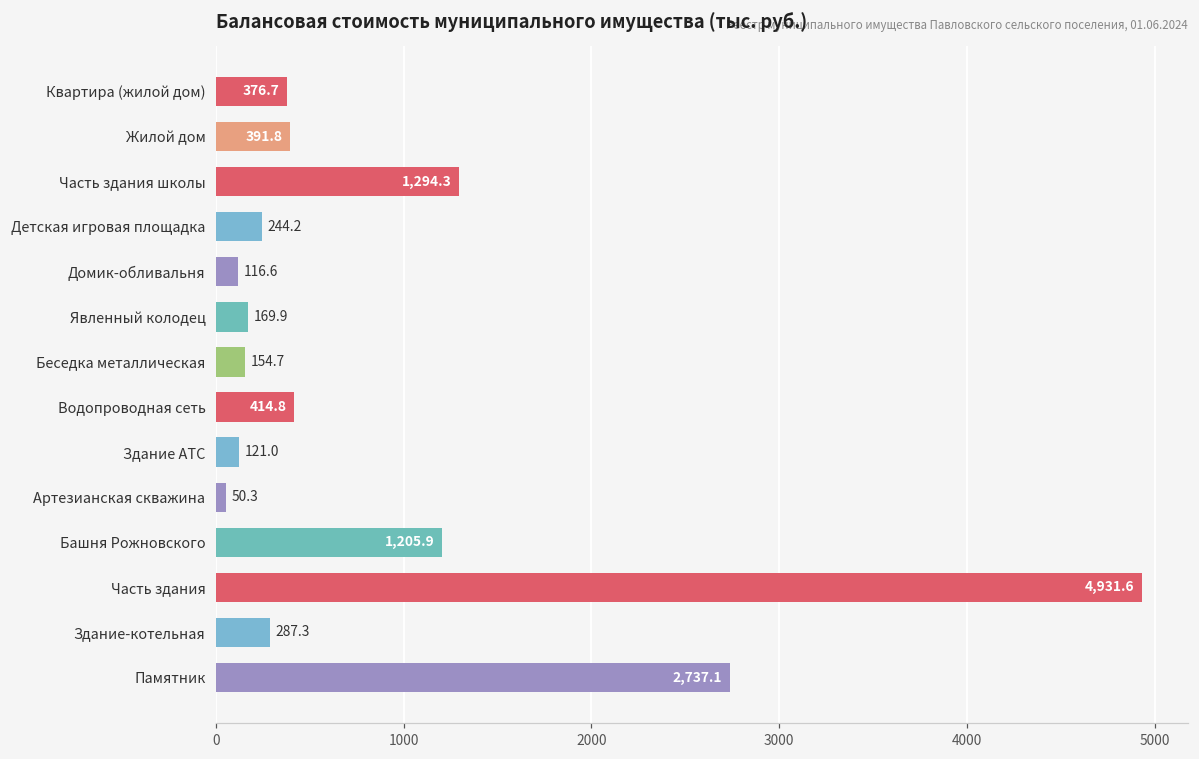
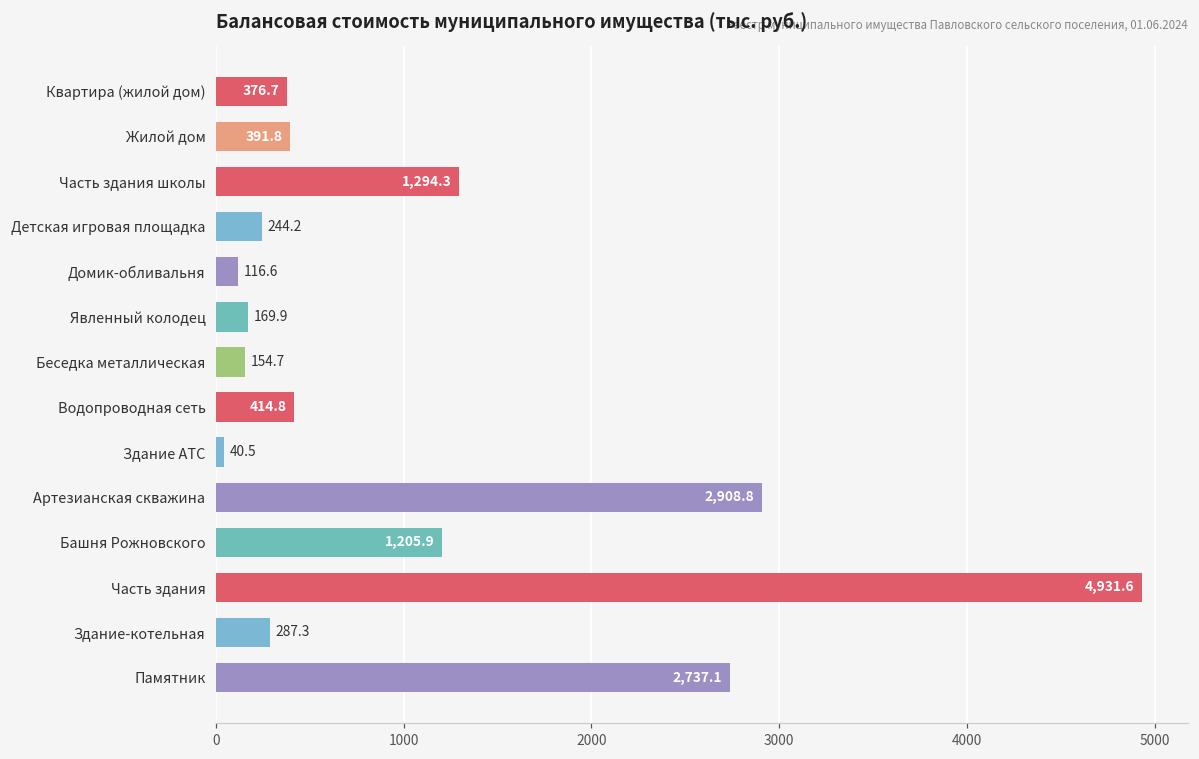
  {
    "Квартира (жилой дом)": "376.7",
    "Жилой дом": "391.8",
    "Часть здания школы": "1,294.3",
    "Детская игровая площадка": "244.2",
    "Домик-обливальня": "116.6",
    "Явленный колодец": "169.9",
    "Беседка металлическая": "154.7",
    "Водопроводная сеть": "414.8",
-   "Здание АТС": "121.0",
-   "Артезианская скважина": "50.3",
+   "Здание АТС": "40.5",
+   "Артезианская скважина": "2,908.8",
    "Башня Рожновского": "1,205.9",
    "Часть здания": "4,931.6",
    "Здание-котельная": "287.3",
    "Памятник": "2,737.1"
  }
